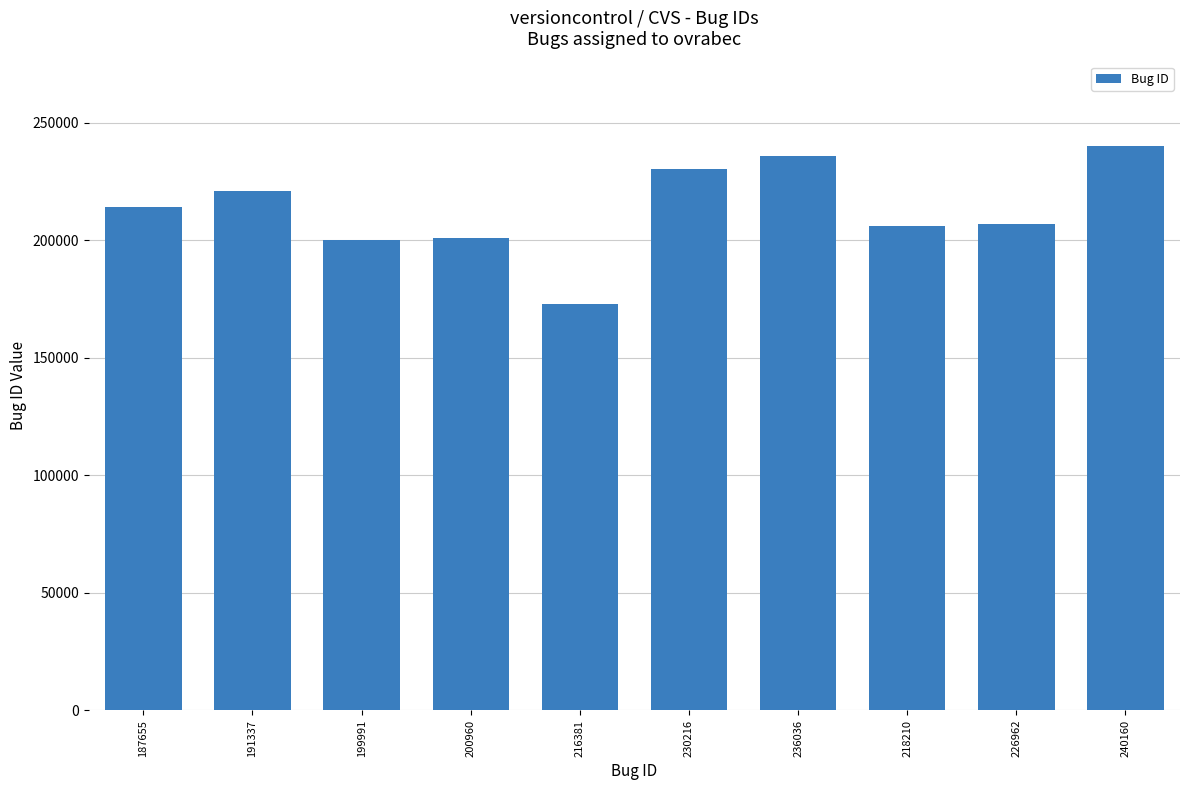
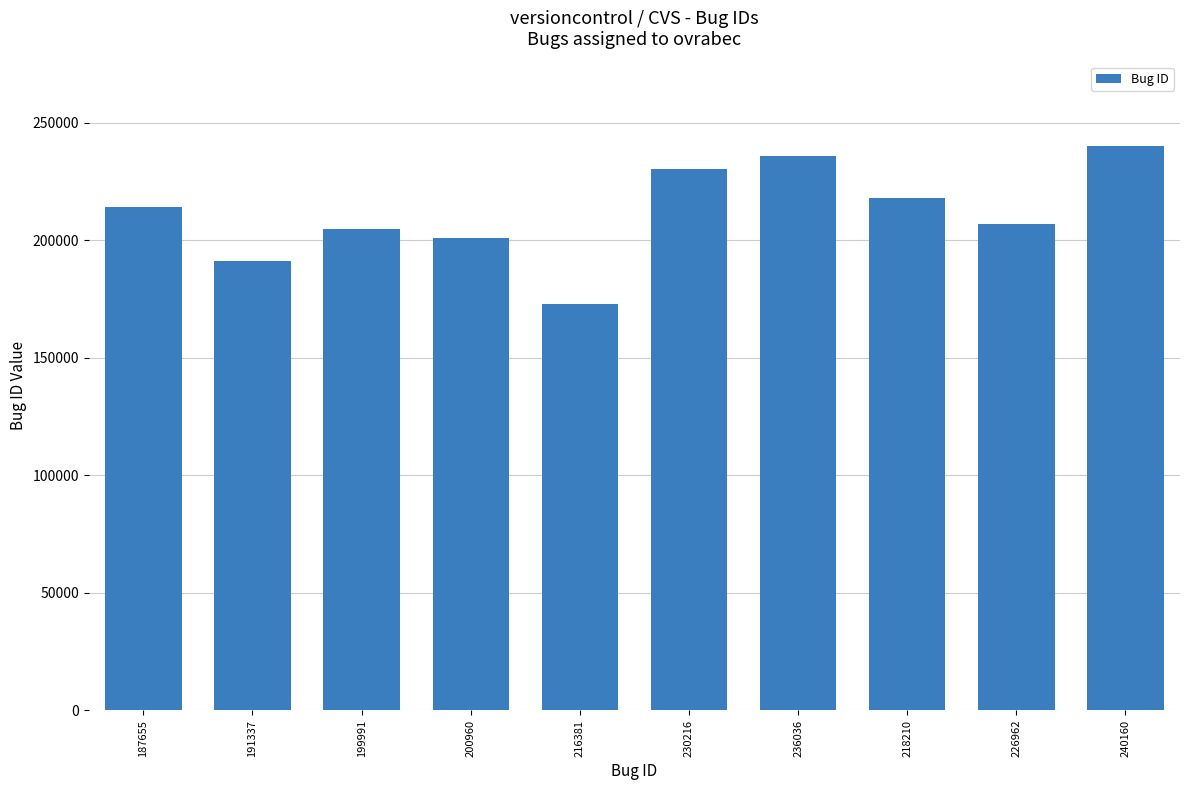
  {
    "187655": 214000,
-   "191337": 221000,
-   "199991": 200000,
+   "191337": 191000,
+   "199991": 205000,
    "200960": 201000,
    "216381": 173000,
    "230216": 230000,
    "236036": 236000,
-   "218210": 206000,
+   "218210": 218000,
    "226962": 207000,
    "240160": 240000
  }
